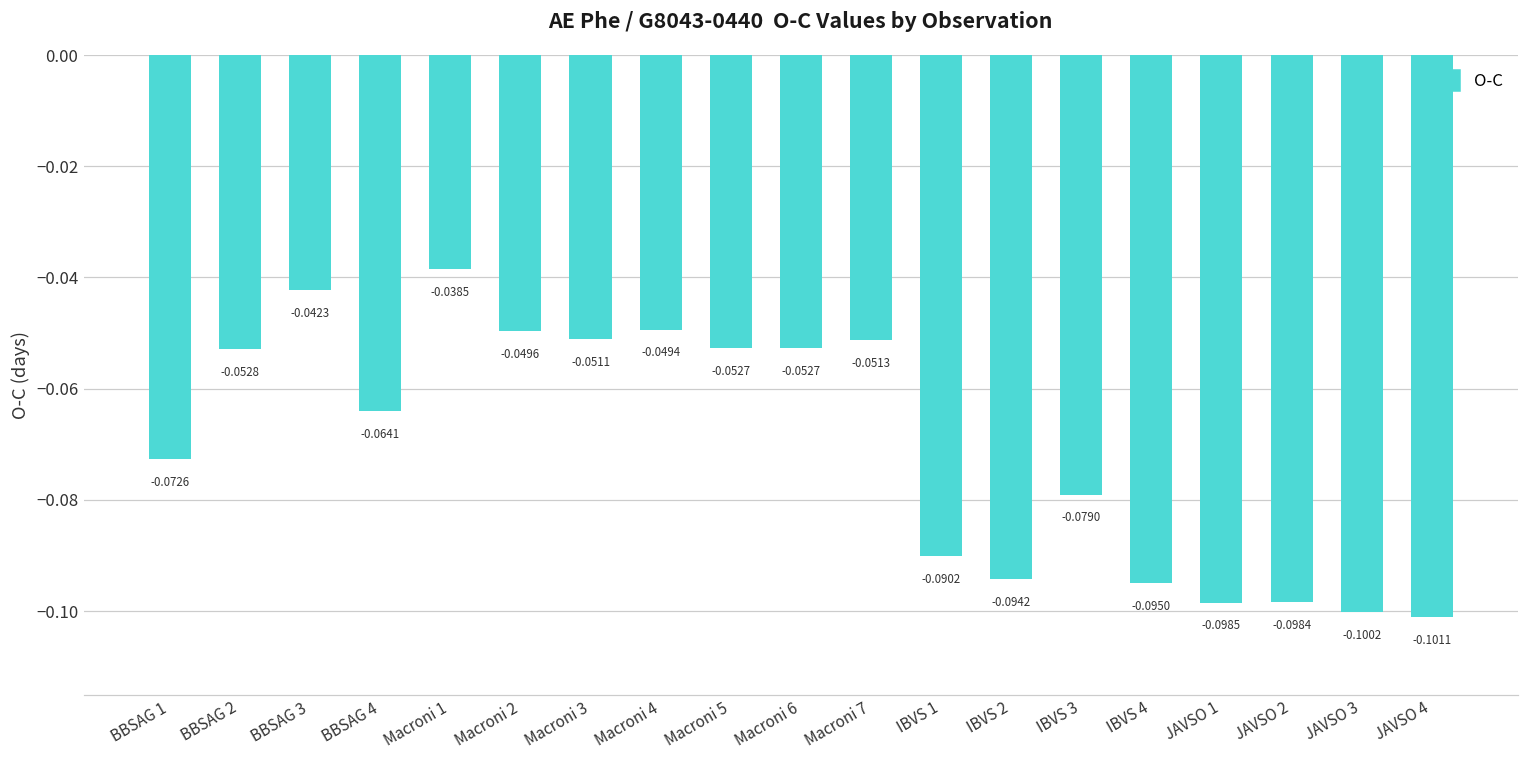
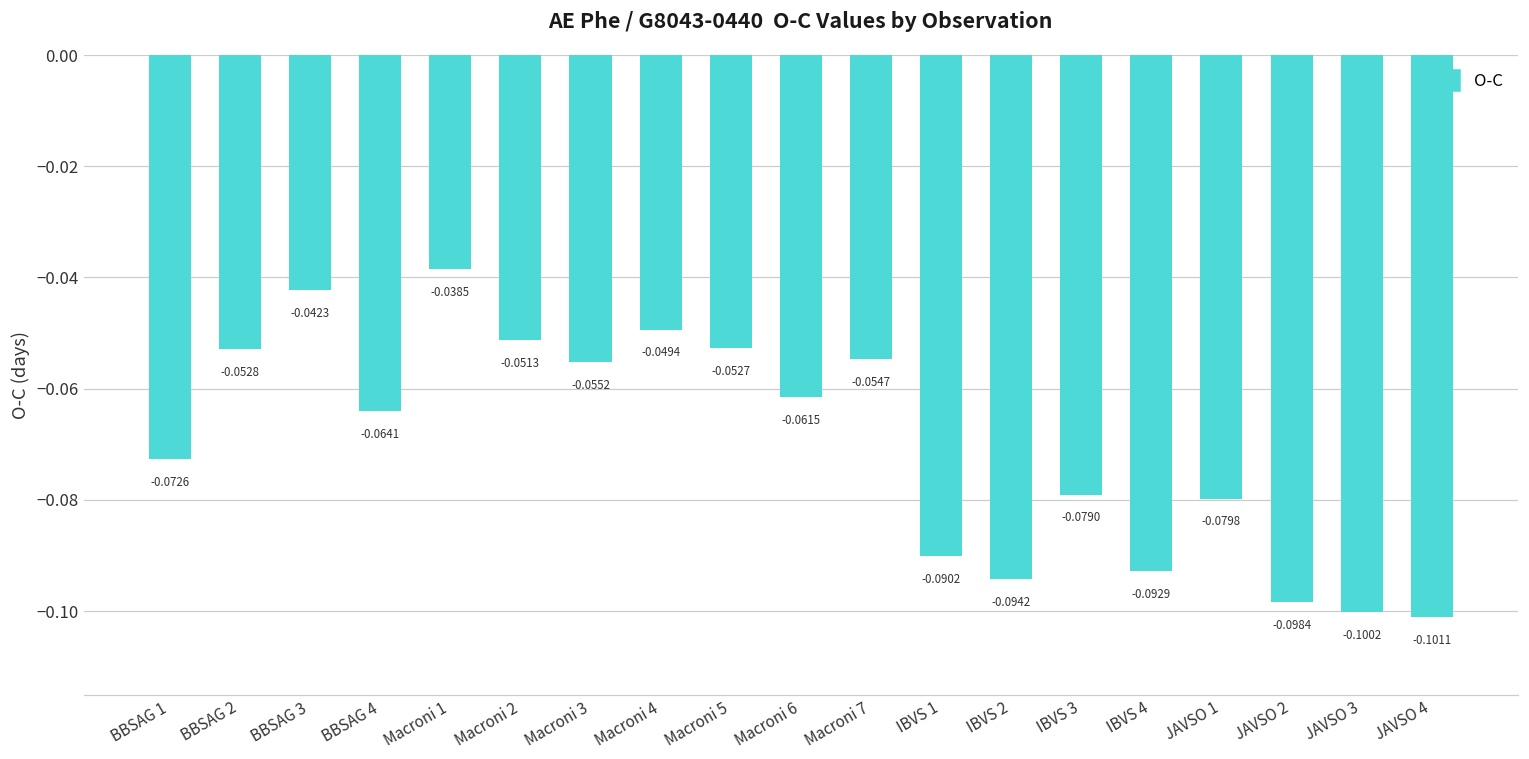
  {
    "BBSAG 1": -0.0726,
    "BBSAG 2": -0.0528,
    "BBSAG 3": -0.0423,
    "BBSAG 4": -0.0641,
    "Macroni 1": -0.0385,
-   "Macroni 2": -0.0496,
-   "Macroni 3": -0.0511,
+   "Macroni 2": -0.0513,
+   "Macroni 3": -0.0552,
    "Macroni 4": -0.0494,
    "Macroni 5": -0.0527,
-   "Macroni 6": -0.0527,
-   "Macroni 7": -0.0513,
+   "Macroni 6": -0.0615,
+   "Macroni 7": -0.0547,
    "IBVS 1": -0.0902,
    "IBVS 2": -0.0942,
    "IBVS 3": -0.0790,
-   "IBVS 4": -0.0950,
-   "JAVSO 1": -0.0985,
+   "IBVS 4": -0.0929,
+   "JAVSO 1": -0.0798,
    "JAVSO 2": -0.0984,
    "JAVSO 3": -0.1002,
    "JAVSO 4": -0.1011
  }
